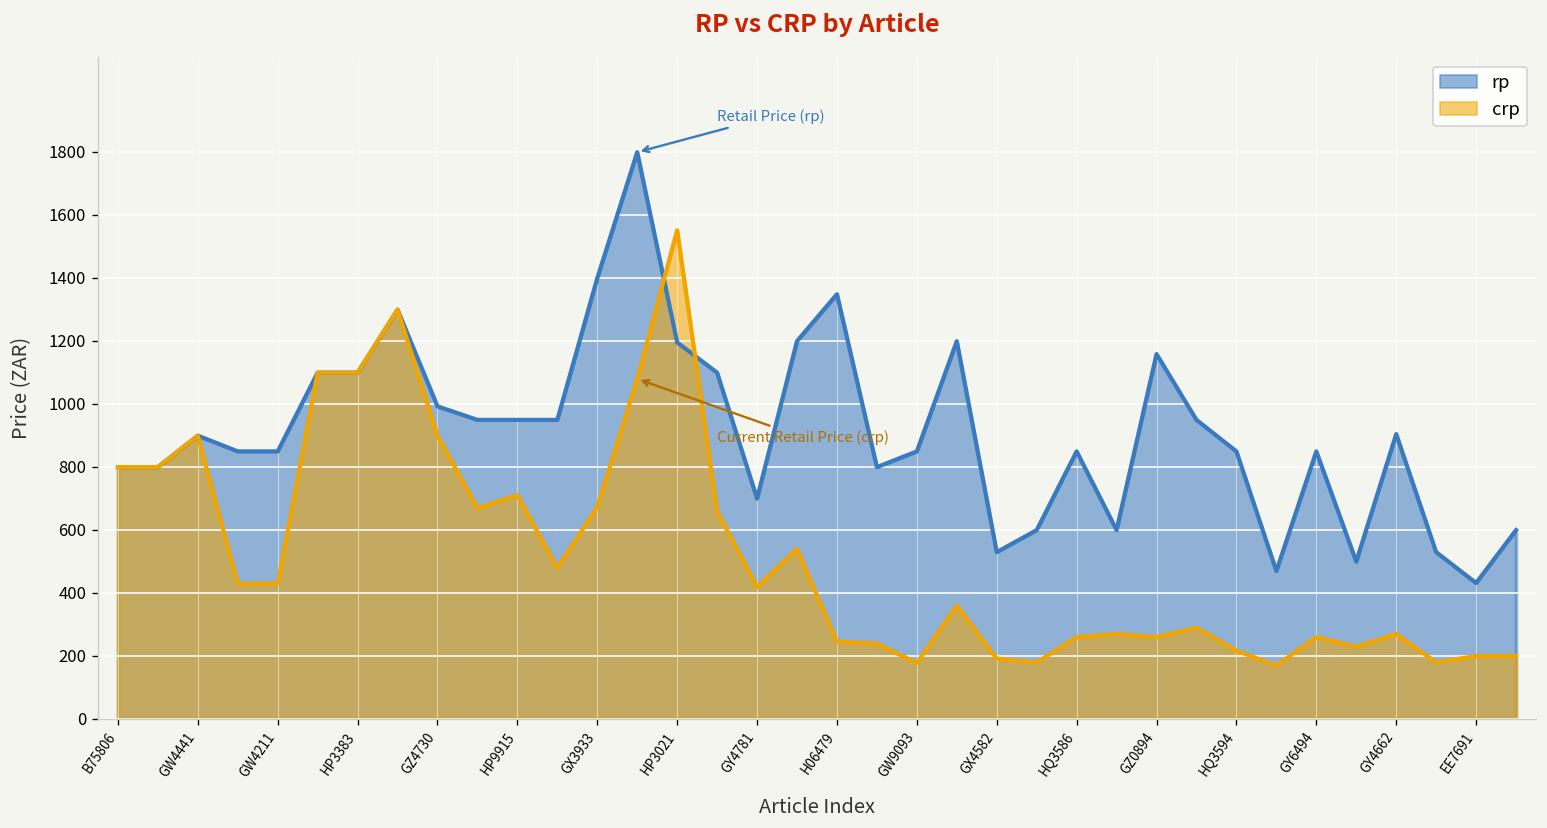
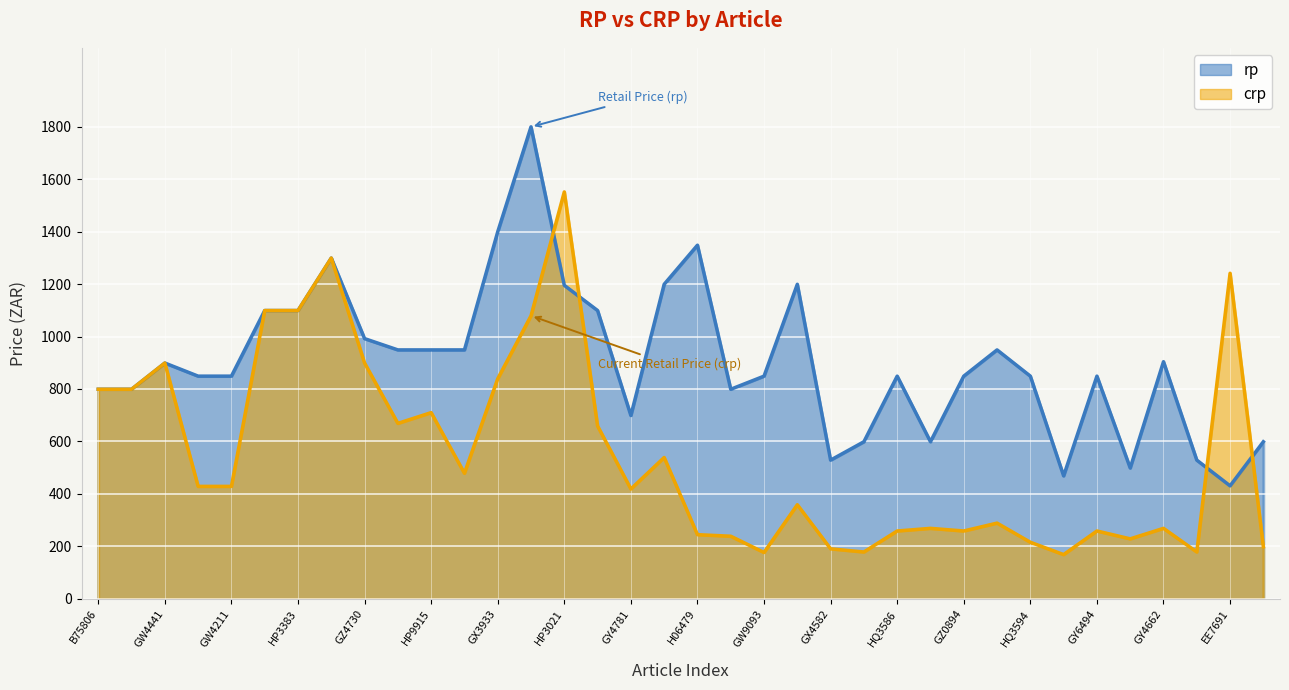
  {
    "rp": {
      "GW4211": 850,
      "GZ4730": 990,
      "HP9915": 950,
      "GX3933": 1400,
      "HP3021": 1200,
      "GY4781": 700,
      "H06479": 1350,
      "GW9093": 850,
      "GX4582": 530,
      "HQ3586": 850,
-     "GZ0894": 1160,
+     "GZ0894": 850,
      "HQ3594": 850,
      "GY6494": 850,
      "GY4662": 900,
      "EE7691": 430
    },
    "crp": {
      "GW4211": 430,
      "GZ4730": 900,
      "HP9915": 710,
-     "GX3933": 670,
+     "GX3933": 840,
      "HP3021": 1550,
      "GY4781": 420,
      "H06479": 250,
      "GW9093": 180,
      "GX4582": 190,
      "HQ3586": 260,
      "GZ0894": 260,
      "HQ3594": 220,
      "GY6494": 260,
      "GY4662": 270,
-     "EE7691": 200
+     "EE7691": 1240
    }
  }
